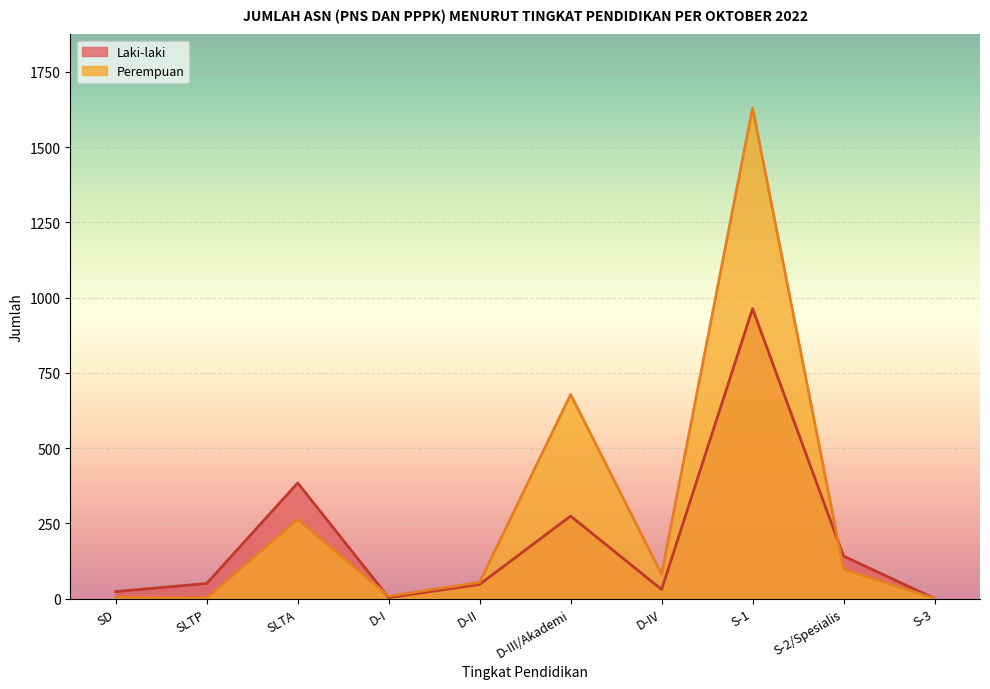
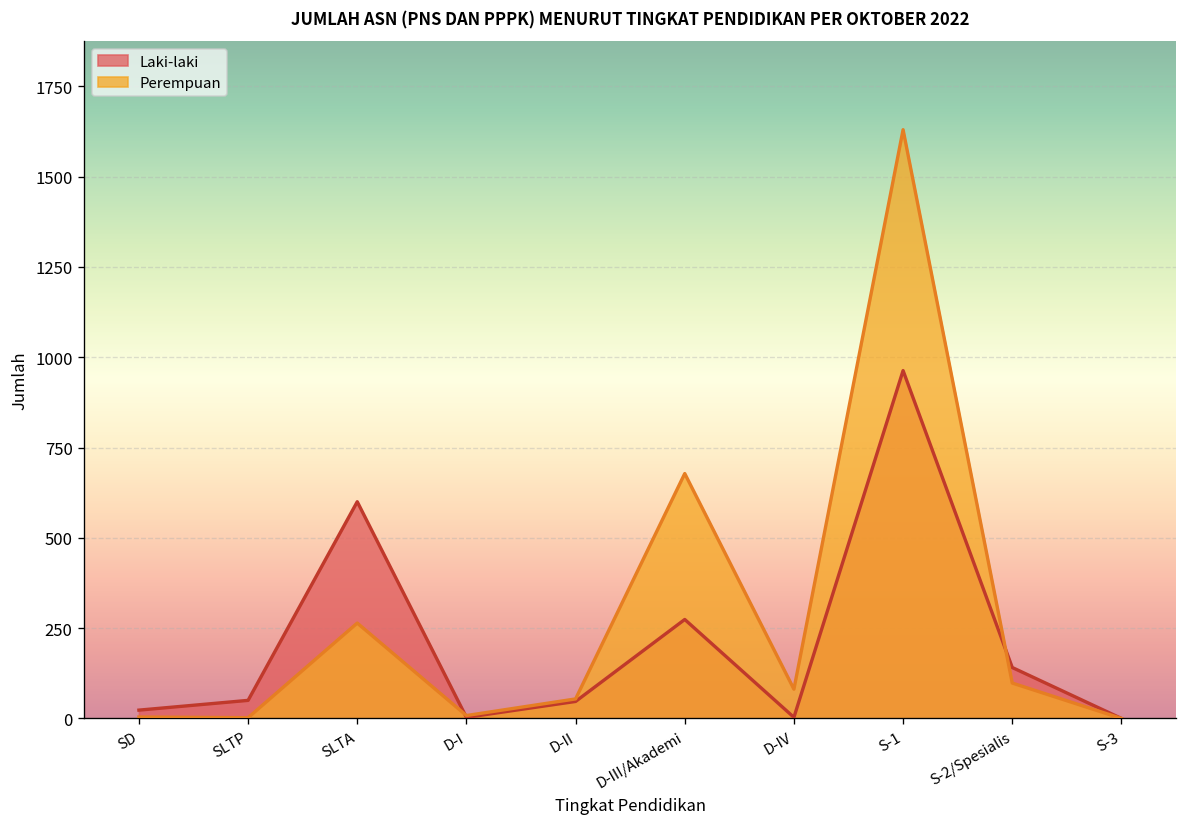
  {
    "Laki-laki": {
      "SD": 20,
      "SLTP": 50,
-     "SLTA": 380,
+     "SLTA": 600,
      "D-III/Akademi": 270,
-     "D-IV": 30,
+     "D-IV": 0,
      "S-1": 960,
      "S-2/Spesialis": 140
    },
    "Perempuan": {
      "SD": 0,
      "SLTP": 0,
      "SLTA": 260,
      "D-III/Akademi": 680,
      "D-IV": 80,
      "S-1": 1630,
      "S-2/Spesialis": 100
    }
  }
